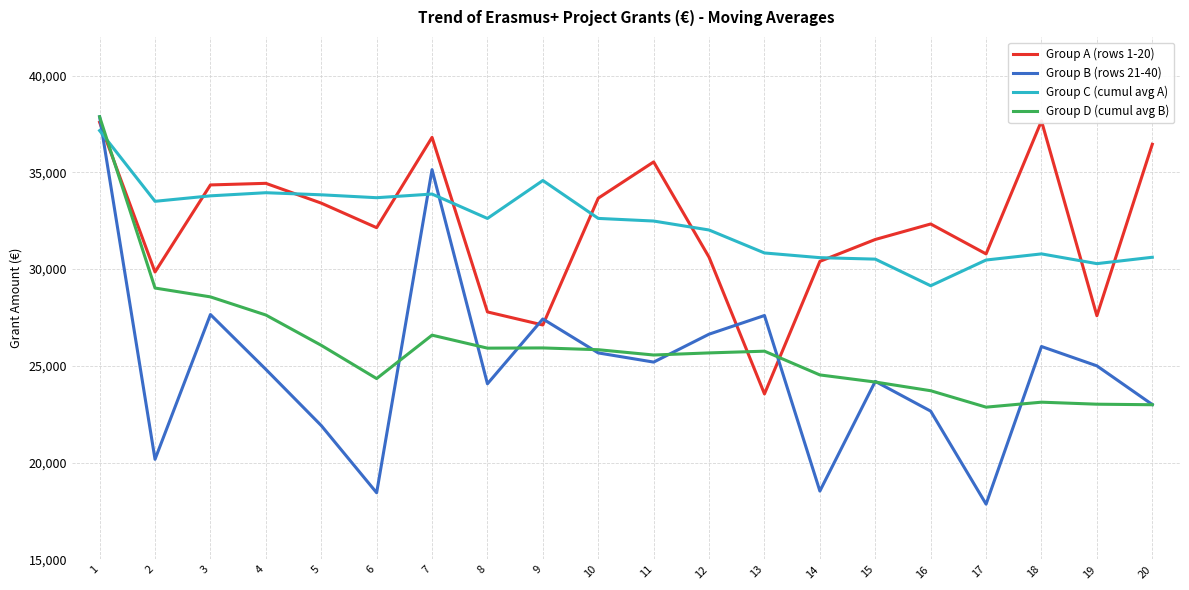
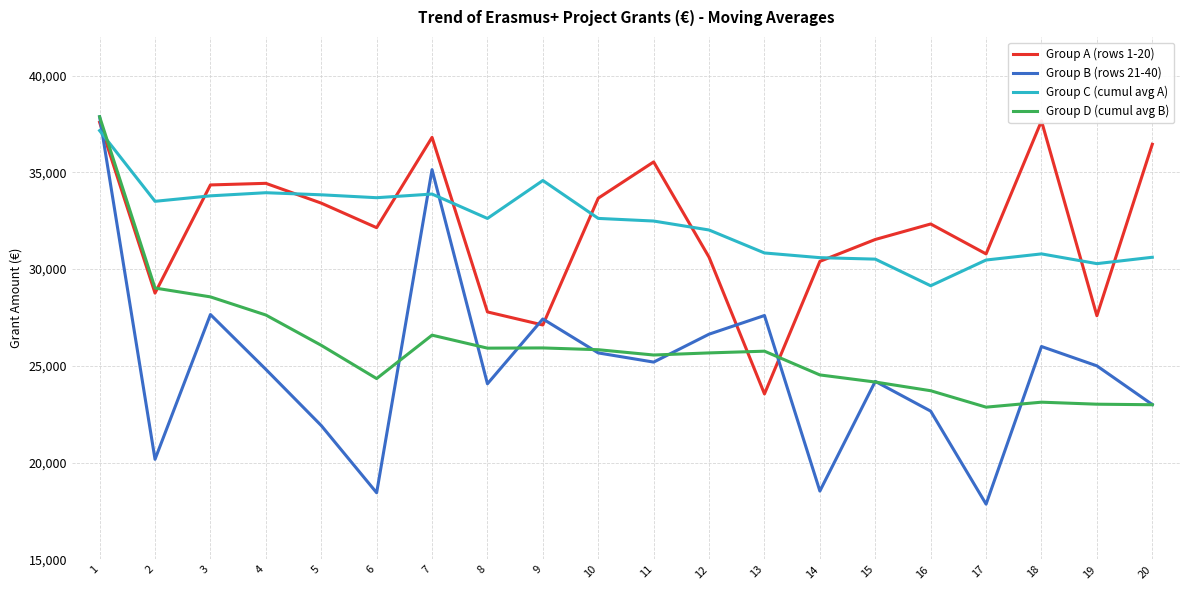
  {
    "Group A (rows 1-20)": {
      "1": "37,600",
-     "2": "29,900",
+     "2": "28,800",
      "3": "34,400",
      "4": "34,400",
      "5": "33,400",
      "6": "32,100",
      "7": "36,800",
      "8": "27,800",
      "9": "27,100",
      "10": "33,700",
      "11": "35,500",
      "12": "30,600",
      "13": "23,600",
      "14": "30,400",
      "15": "31,500",
      "16": "32,300",
      "17": "30,800",
      "19": "27,600",
      "20": "36,500"
    },
    "Group B (rows 21-40)": {
      "2": "20,200",
      "3": "27,700",
      "4": "24,800",
      "5": "21,900",
      "6": "18,400",
      "7": "35,100",
      "8": "24,100",
      "9": "27,400",
      "10": "25,700",
      "11": "25,200",
      "12": "26,600",
      "13": "27,600",
      "14": "18,500",
      "16": "22,700",
      "17": "17,900",
      "18": "26,000",
      "19": "25,000"
    },
    "Group C (cumul avg A)": {
      "1": "37,200",
      "2": "33,500",
      "3": "33,800",
      "4": "33,900",
      "5": "33,800",
      "6": "33,700",
      "7": "33,900",
      "8": "32,600",
      "9": "34,600",
      "10": "32,600",
      "11": "32,500",
      "12": "32,000",
      "13": "30,800",
      "14": "30,600",
      "15": "30,500",
      "16": "29,100",
      "17": "30,500",
      "18": "30,800",
      "19": "30,300",
      "20": "30,600"
    },
    "Group D (cumul avg B)": {
      "2": "29,000",
      "3": "28,600",
      "4": "27,600",
      "5": "26,100",
      "6": "24,300",
      "7": "26,600",
      "8": "25,900",
      "9": "25,900",
      "10": "25,800",
      "11": "25,600",
      "12": "25,700",
      "13": "25,800",
      "14": "24,500",
      "16": "23,700",
      "17": "22,900",
      "18": "23,100",
      "19": "23,000"
    }
  }
